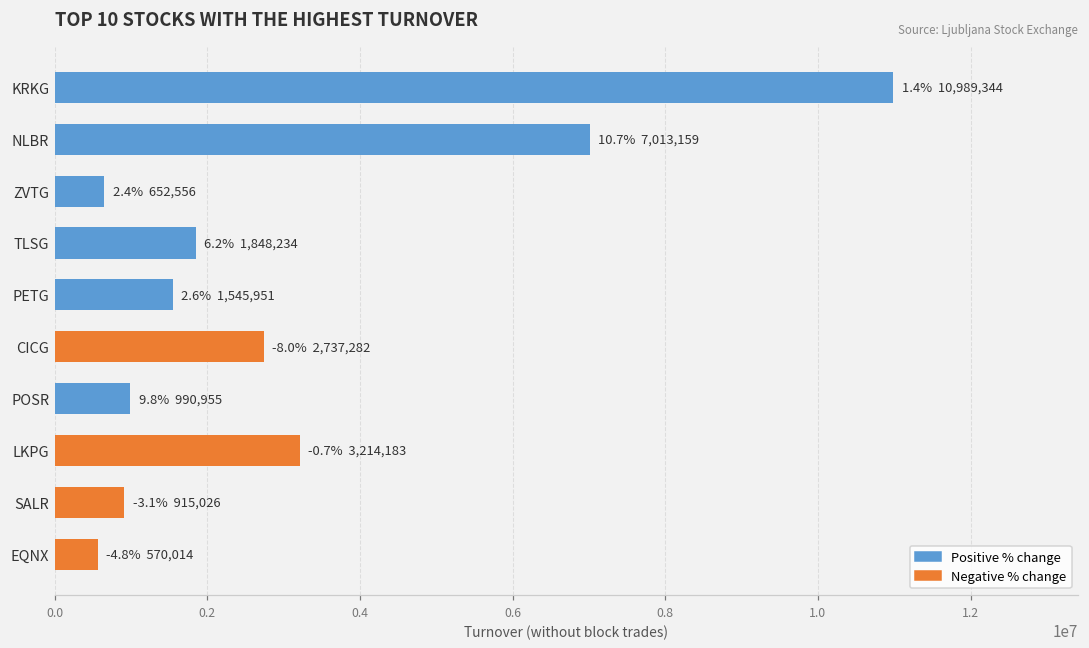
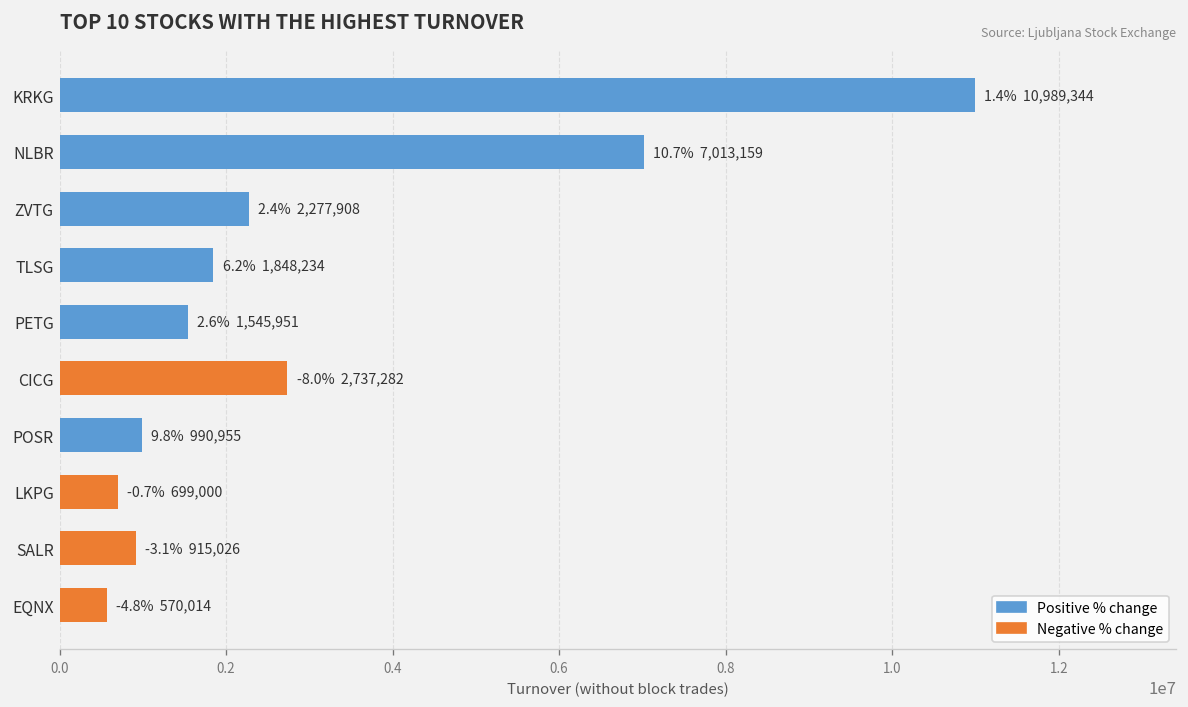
  {
    "KRKG": "10,989,344",
    "NLBR": "7,013,159",
-   "ZVTG": "652,556",
+   "ZVTG": "2,277,908",
    "TLSG": "1,848,234",
    "PETG": "1,545,951",
    "CICG": "2,737,282",
    "POSR": "990,955",
-   "LKPG": "3,214,183",
+   "LKPG": "699,000",
    "SALR": "915,026",
    "EQNX": "570,014"
  }
